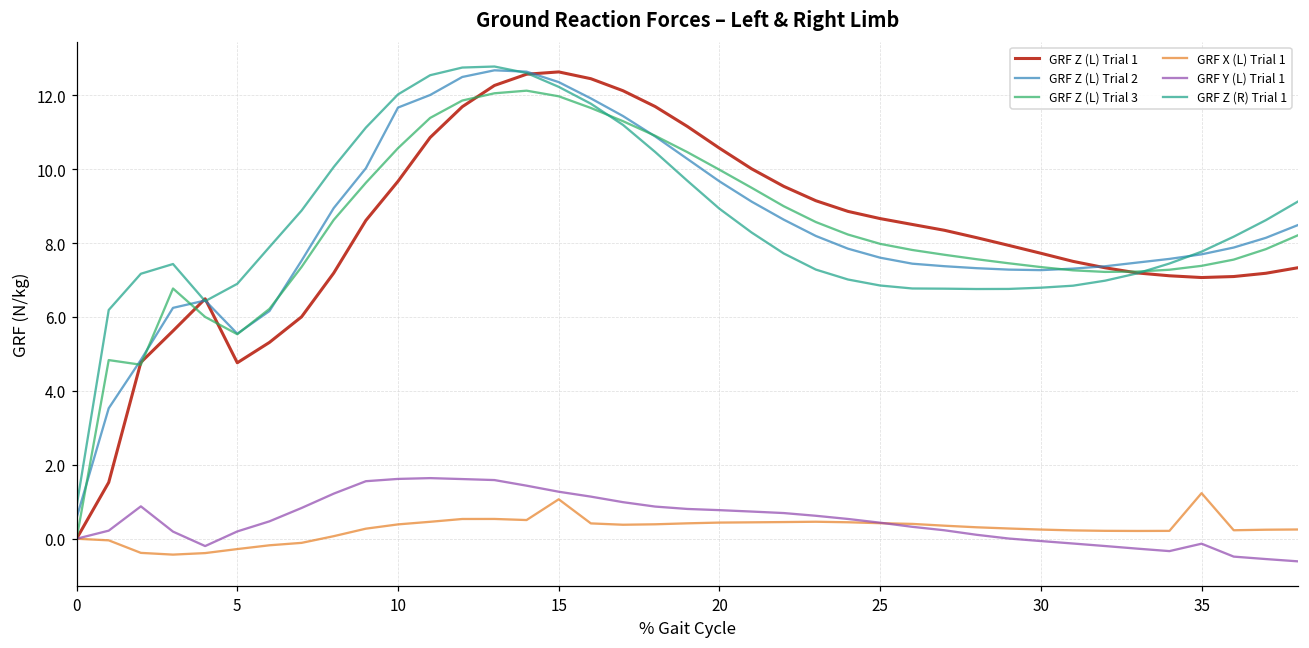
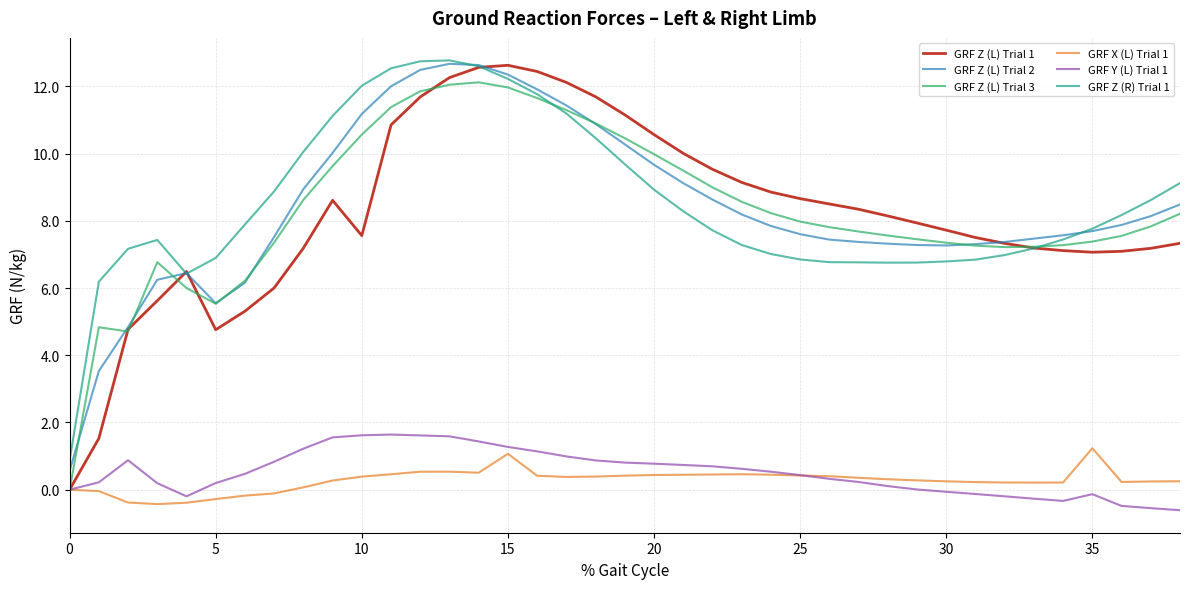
  {
    "GRF Z (L) Trial 1": {
      "5": 4.8,
-     "10": 9.7,
+     "10": 7.6,
      "15": 12.6,
      "20": 10.6,
      "25": 8.7,
      "30": 7.7,
      "35": 7.1
    },
    "GRF Z (L) Trial 2": {
      "0": 0.6,
-     "10": 11.7,
+     "10": 11.2,
      "15": 12.4,
      "20": 9.7,
      "25": 7.6,
      "30": 7.3
    },
    "GRF X (L) Trial 1": {
      "5": -0.3,
      "10": 0.4,
      "15": 1.1,
      "20": 0.4,
      "30": 0.2,
      "35": 1.2
    },
    "GRF Y (L) Trial 1": {
      "5": 0.2,
      "10": 1.6,
      "15": 1.3,
      "20": 0.8,
      "30": -0.1,
      "35": -0.1
    }
  }
